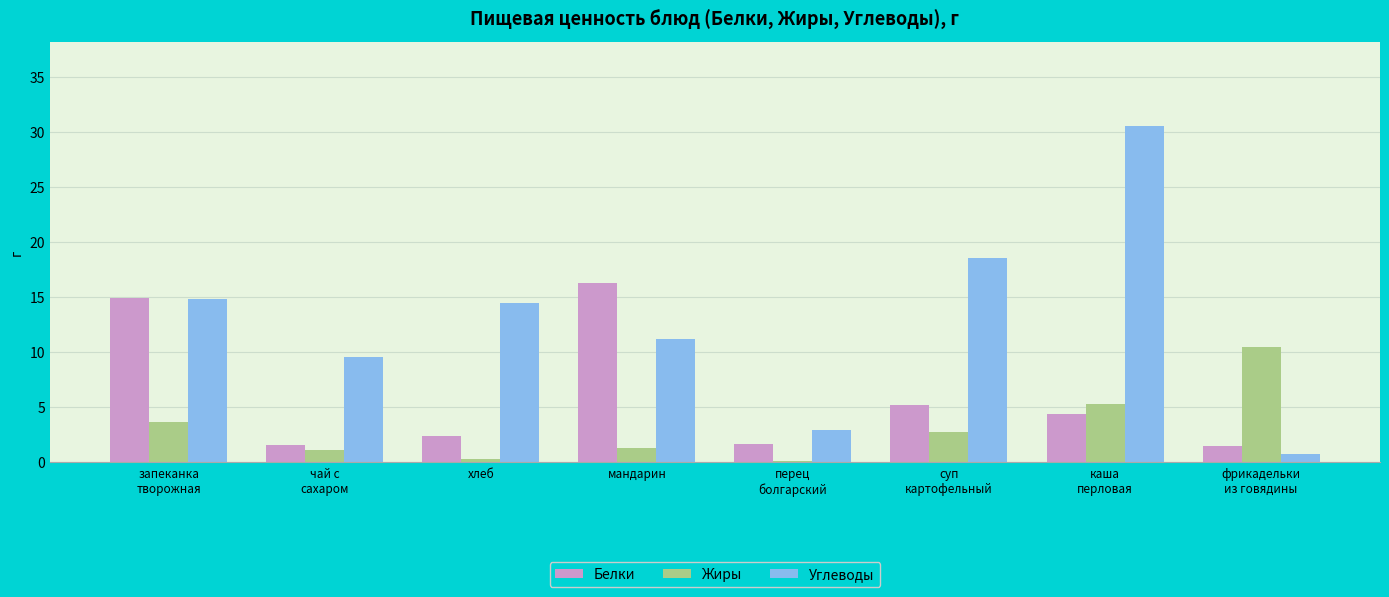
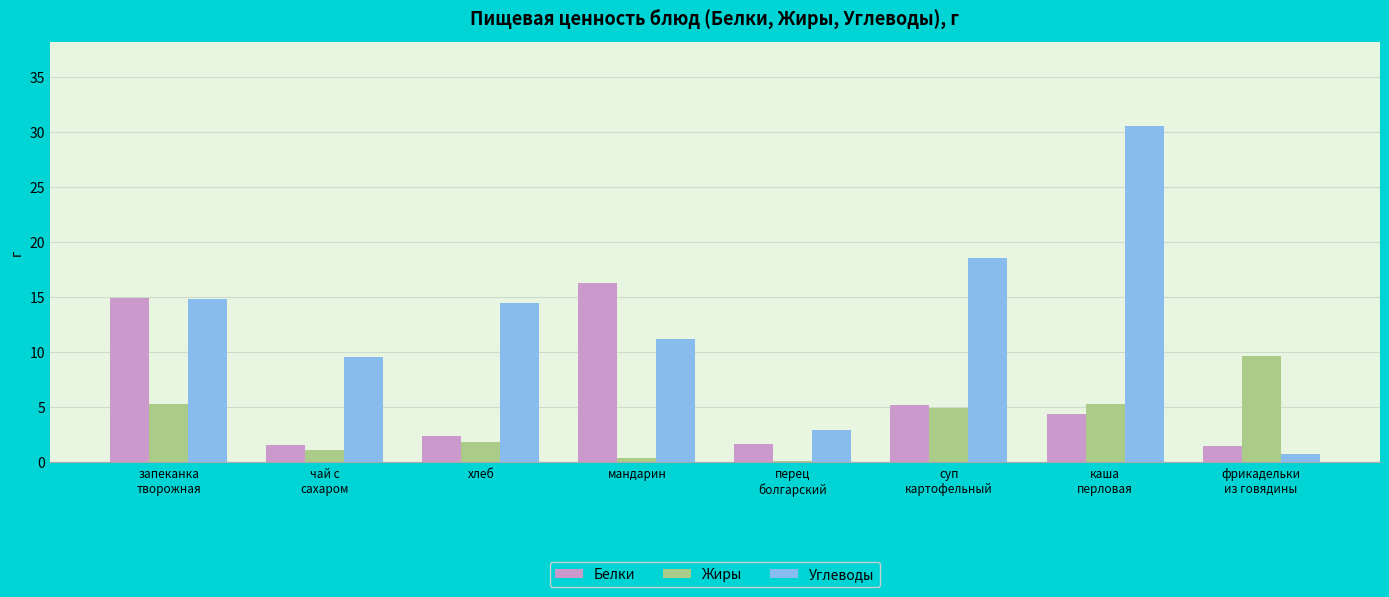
  {
    "Белки": {
      "запеканка творожная": 14.9,
      "чай с сахаром": 1.6,
      "хлеб": 2.4,
      "мандарин": 16.3,
      "перец болгарский": 1.7,
      "суп картофельный": 5.2,
      "каша перловая": 4.4,
      "фрикадельки из говядины": 1.5
    },
    "Жиры": {
-     "запеканка творожная": 3.7,
+     "запеканка творожная": 5.3,
      "чай с сахаром": 1.1,
-     "хлеб": 0.3,
-     "мандарин": 1.3,
-     "суп картофельный": 2.8,
+     "хлеб": 1.9,
+     "мандарин": 0.4,
+     "суп картофельный": 4.9,
      "каша перловая": 5.3,
-     "фрикадельки из говядины": 10.5
+     "фрикадельки из говядины": 9.7
    },
    "Углеводы": {
      "запеканка творожная": 14.8,
      "чай с сахаром": 9.6,
      "хлеб": 14.4,
      "мандарин": 11.2,
      "перец болгарский": 2.9,
      "суп картофельный": 18.5,
      "каша перловая": 30.5,
      "фрикадельки из говядины": 0.8
    }
  }
